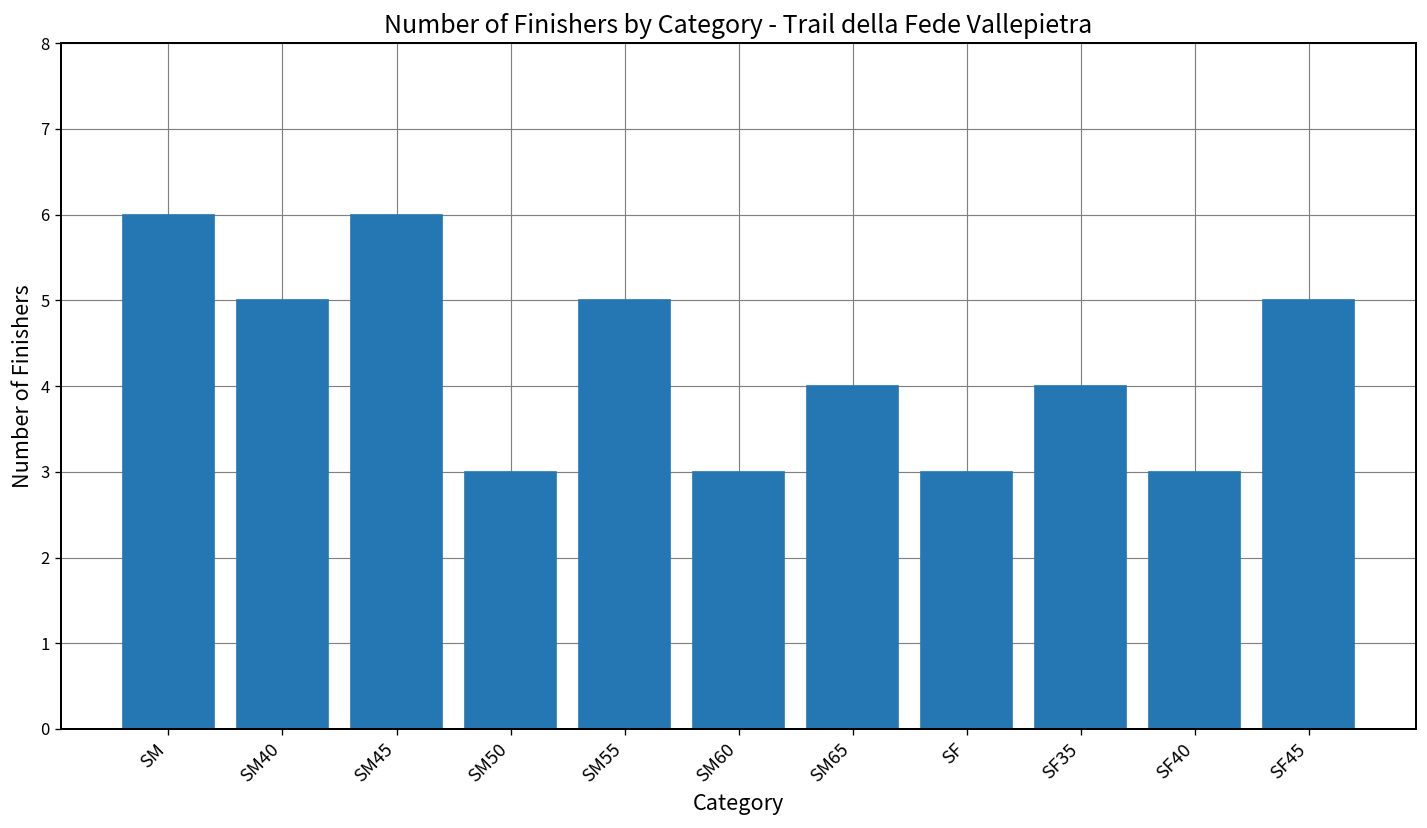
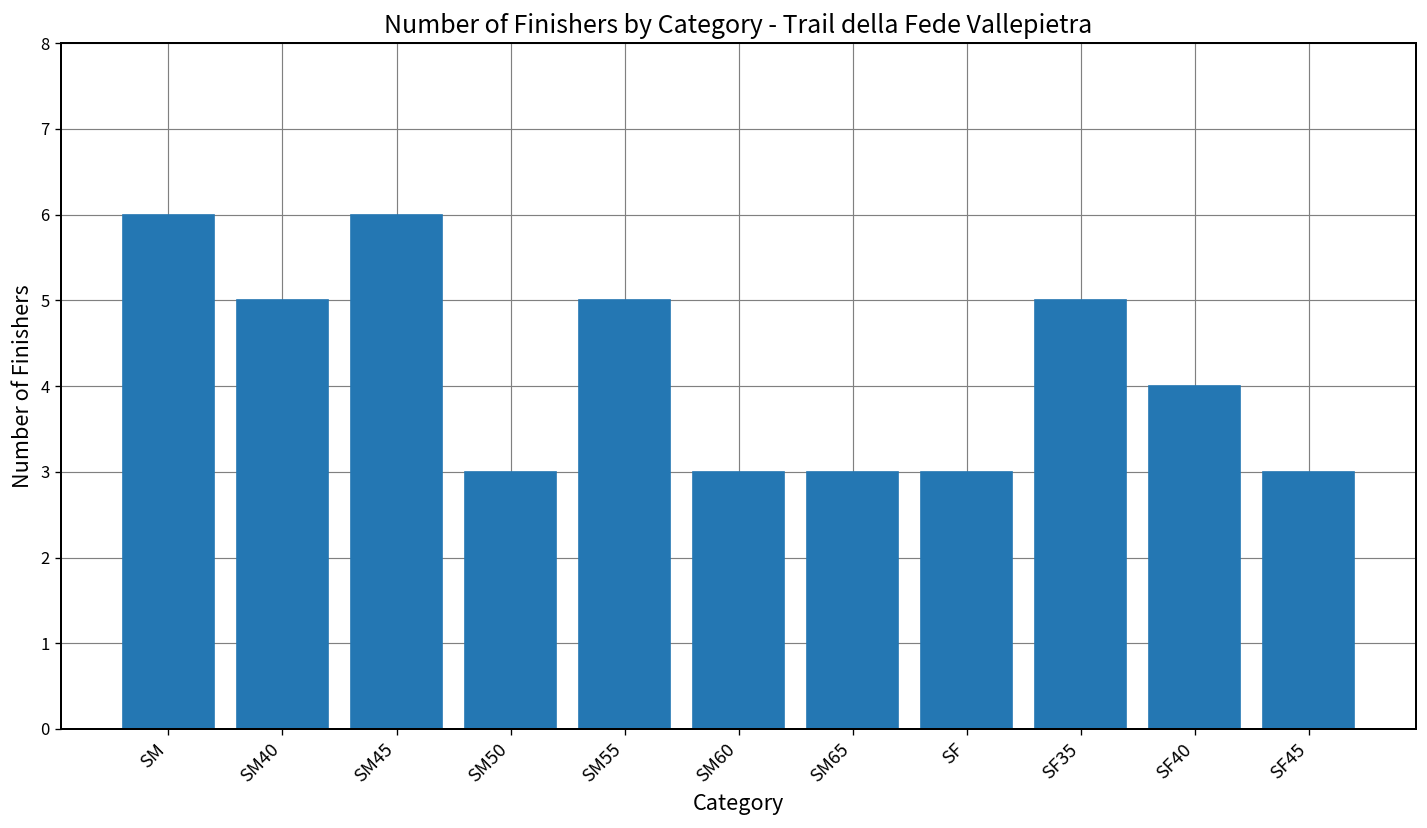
  {
    "SM": 6,
    "SM40": 5,
    "SM45": 6,
    "SM50": 3,
    "SM55": 5,
    "SM60": 3,
-   "SM65": 4,
+   "SM65": 3,
    "SF": 3,
-   "SF35": 4,
-   "SF40": 3,
-   "SF45": 5
+   "SF35": 5,
+   "SF40": 4,
+   "SF45": 3
  }
